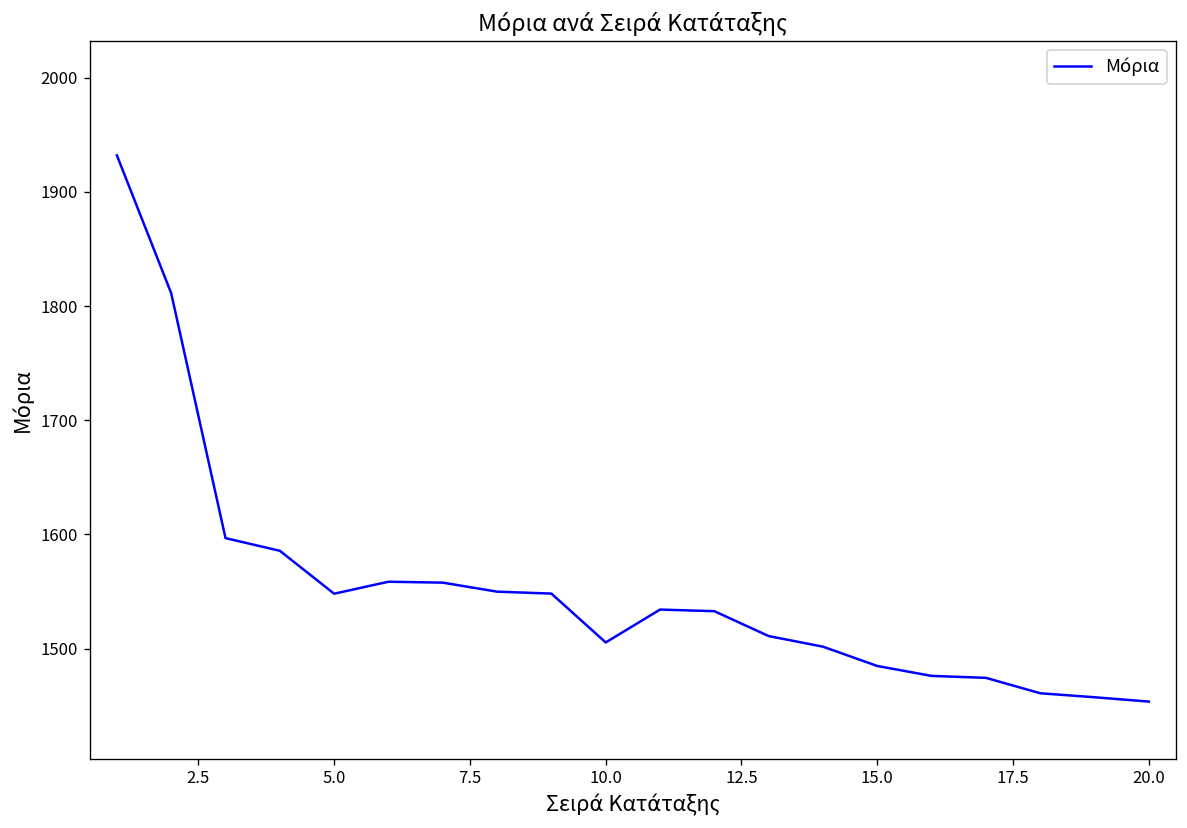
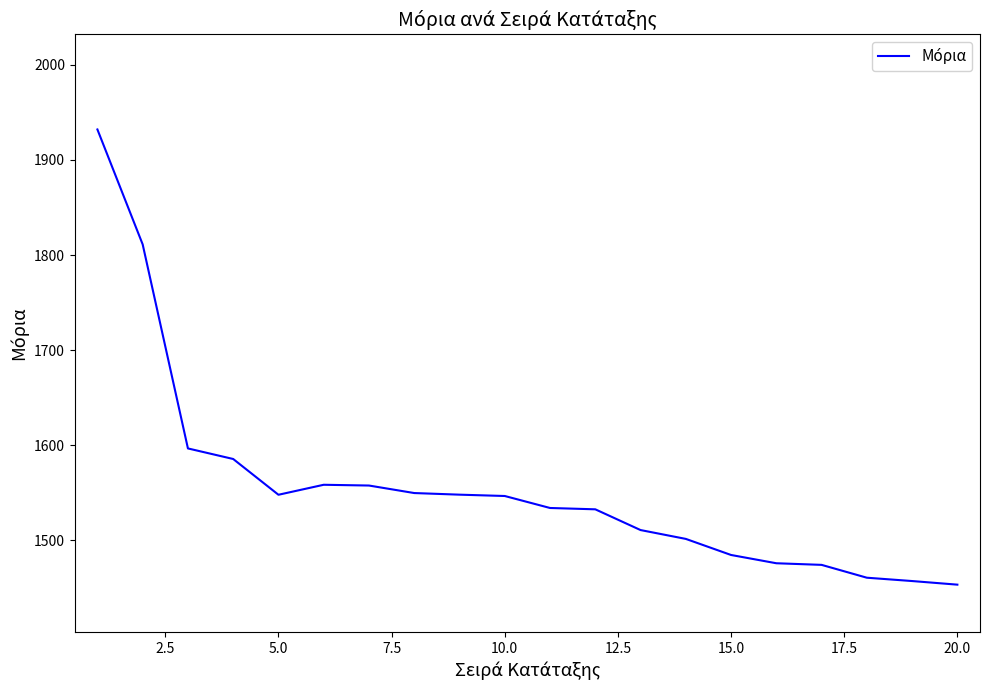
  {
    "5.0": 1550,
-   "10.0": 1510,
+   "10.0": 1550,
    "15.0": 1480,
    "20.0": 1450
  }
